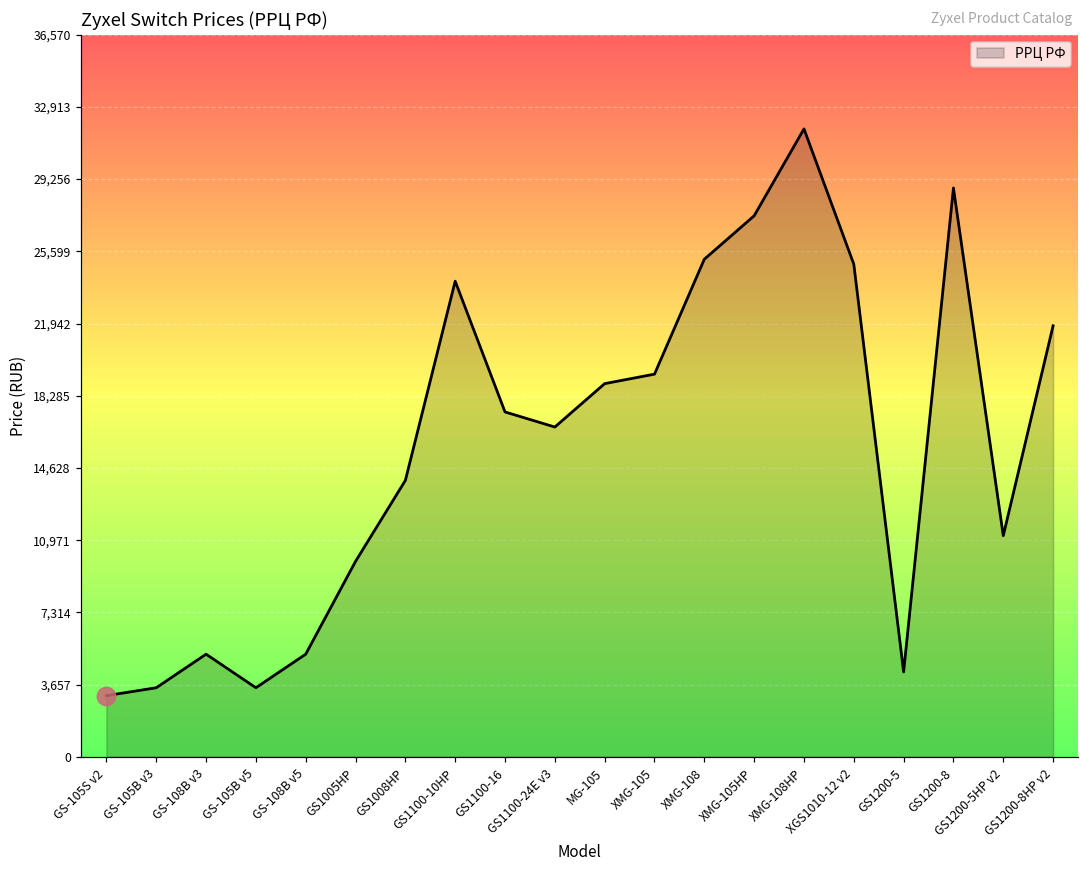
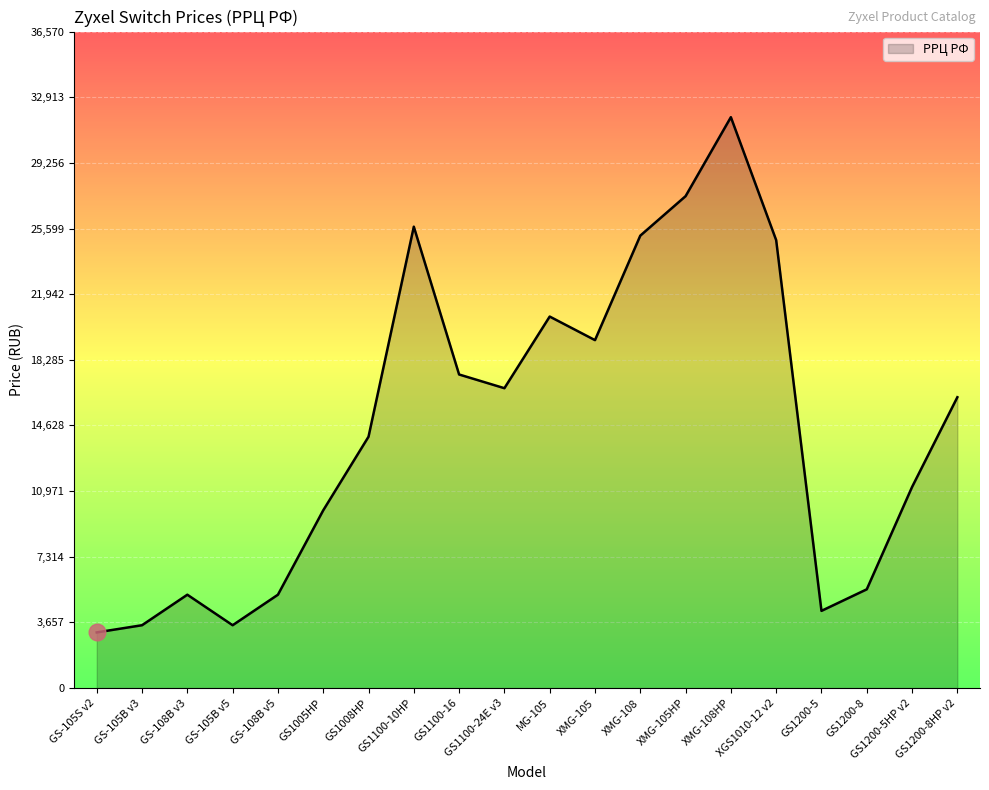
  {
    "РРЦ РФ": {
      "GS-105B v3": "3,500",
      "GS-108B v3": "5,200",
      "GS-105B v5": "3,500",
      "GS-108B v5": "5,200",
      "GS1005HP": "9,900",
      "GS1008HP": "14,000",
-     "GS1100-10HP": "24,100",
+     "GS1100-10HP": "25,700",
      "GS1100-16": "17,500",
      "GS1100-24E v3": "16,700",
-     "MG-105": "18,900",
+     "MG-105": "20,700",
      "XMG-105": "19,400",
      "XMG-108": "25,200",
      "XMG-105HP": "27,400",
      "XMG-108HP": "31,800",
      "XGS1010-12 v2": "25,000",
      "GS1200-5": "4,300",
-     "GS1200-8": "28,800",
+     "GS1200-8": "5,500",
      "GS1200-5HP v2": "11,200",
-     "GS1200-8HP v2": "21,800"
+     "GS1200-8HP v2": "16,200"
    }
  }
